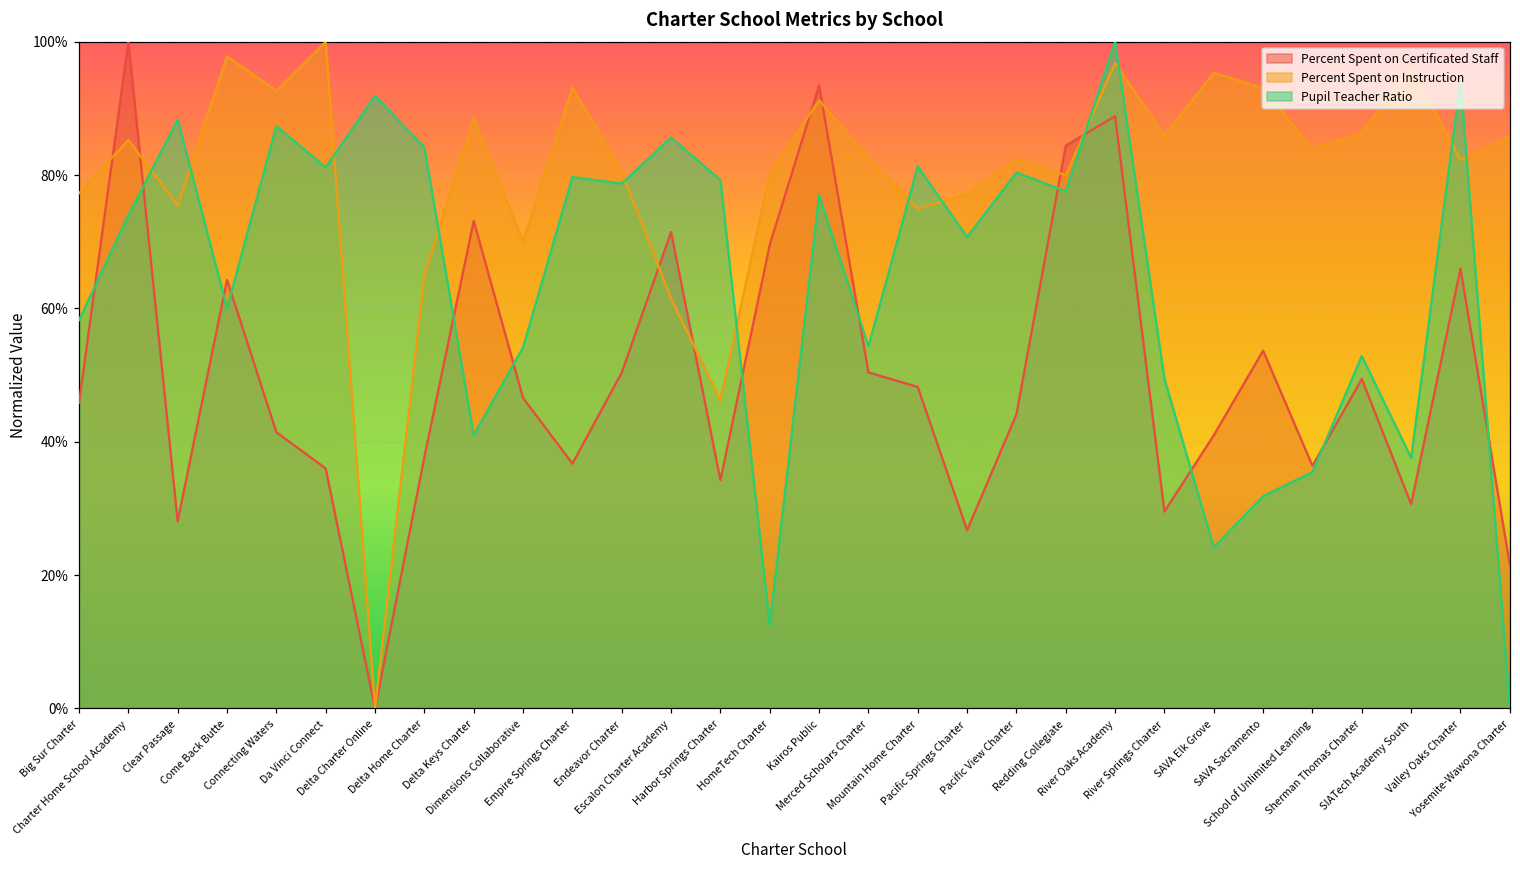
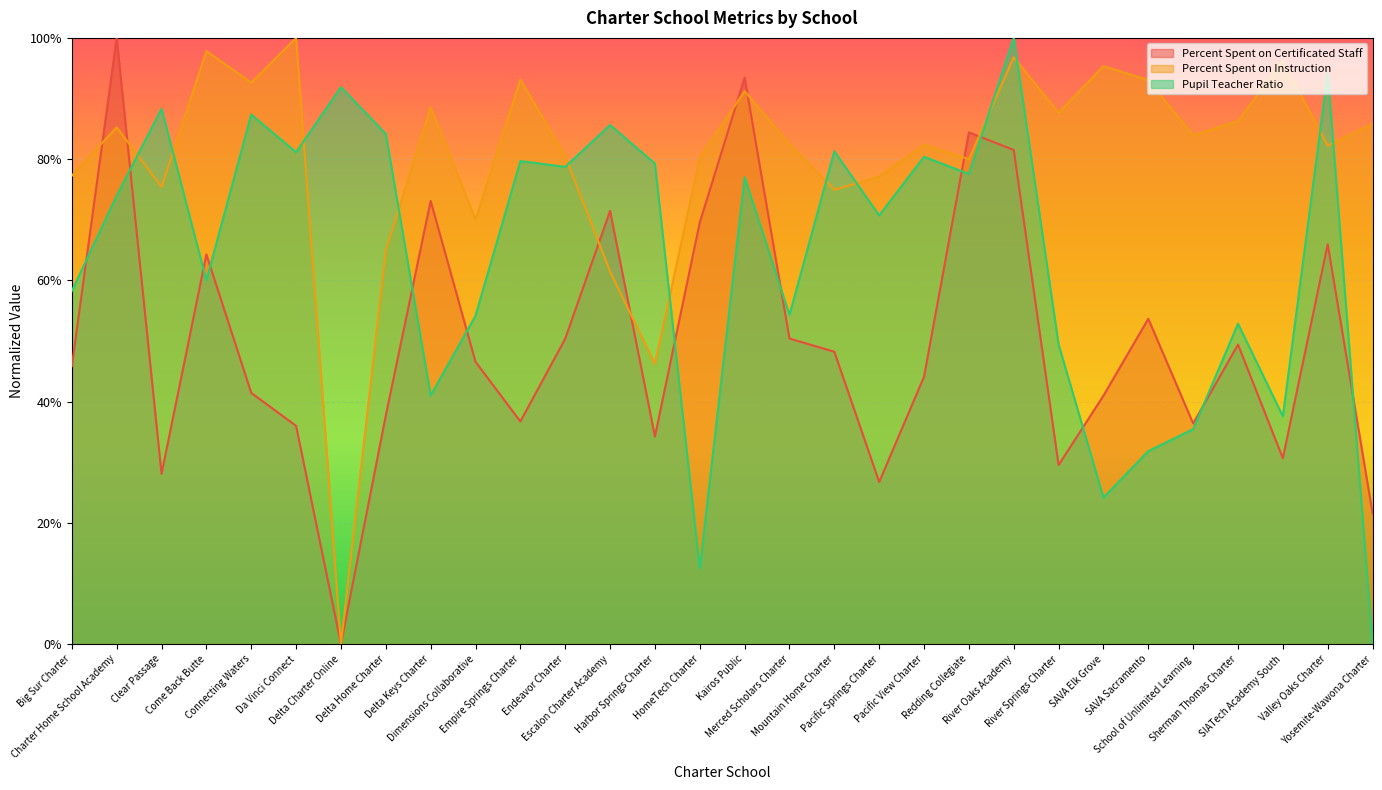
  {
    "Percent Spent on Certificated Staff": {
      "Big Sur Charter": "46%",
      "Charter Home School Academy": "100%",
      "Clear Passage": "28%",
      "Come Back Butte": "64%",
      "Connecting Waters": "41%",
      "Da Vinci Connect": "36%",
      "Delta Home Charter": "38%",
      "Delta Keys Charter": "73%",
      "Dimensions Collaborative": "47%",
      "Empire Springs Charter": "37%",
      "Endeavor Charter": "50%",
      "Escalon Charter Academy": "71%",
      "Harbor Springs Charter": "34%",
      "HomeTech Charter": "70%",
      "Kairos Public": "93%",
      "Merced Scholars Charter": "50%",
      "Mountain Home Charter": "48%",
      "Pacific Springs Charter": "27%",
      "Pacific View Charter": "44%",
      "Redding Collegiate": "84%",
-     "River Oaks Academy": "89%",
+     "River Oaks Academy": "82%",
      "River Springs Charter": "30%",
      "SAVA Elk Grove": "41%",
      "SAVA Sacramento": "54%",
      "School of Unlimited Learning": "36%",
      "Sherman Thomas Charter": "49%",
      "SIATech Academy South": "31%",
      "Valley Oaks Charter": "66%",
      "Yosemite-Wawona Charter": "22%"
    },
    "Percent Spent on Instruction": {
      "Big Sur Charter": "77%",
      "Charter Home School Academy": "85%",
      "Clear Passage": "75%",
      "Come Back Butte": "98%",
      "Connecting Waters": "93%",
      "Da Vinci Connect": "100%",
      "Delta Home Charter": "65%",
      "Delta Keys Charter": "89%",
      "Dimensions Collaborative": "70%",
      "Empire Springs Charter": "93%",
      "Endeavor Charter": "80%",
      "Escalon Charter Academy": "61%",
      "Harbor Springs Charter": "46%",
      "HomeTech Charter": "80%",
      "Kairos Public": "91%",
      "Merced Scholars Charter": "83%",
      "Mountain Home Charter": "75%",
      "Pacific Springs Charter": "77%",
      "Pacific View Charter": "82%",
      "Redding Collegiate": "80%",
      "River Oaks Academy": "97%",
-     "River Springs Charter": "86%",
+     "River Springs Charter": "88%",
      "SAVA Elk Grove": "95%",
      "School of Unlimited Learning": "84%",
      "Sherman Thomas Charter": "86%",
      "Valley Oaks Charter": "82%",
      "Yosemite-Wawona Charter": "86%"
    },
    "Pupil Teacher Ratio": {
      "Big Sur Charter": "58%",
      "Charter Home School Academy": "74%",
      "Clear Passage": "88%",
      "Come Back Butte": "60%",
      "Connecting Waters": "87%",
      "Da Vinci Connect": "81%",
      "Delta Charter Online": "92%",
      "Delta Home Charter": "84%",
      "Delta Keys Charter": "41%",
      "Dimensions Collaborative": "54%",
      "Empire Springs Charter": "80%",
      "Endeavor Charter": "79%",
      "Escalon Charter Academy": "86%",
      "Harbor Springs Charter": "79%",
      "HomeTech Charter": "12%",
      "Kairos Public": "77%",
      "Merced Scholars Charter": "54%",
      "Mountain Home Charter": "81%",
      "Pacific Springs Charter": "71%",
      "Pacific View Charter": "80%",
      "Redding Collegiate": "78%",
      "River Oaks Academy": "100%",
      "River Springs Charter": "49%",
      "SAVA Elk Grove": "24%",
      "SAVA Sacramento": "32%",
      "School of Unlimited Learning": "35%",
      "Sherman Thomas Charter": "53%",
      "SIATech Academy South": "38%",
      "Yosemite-Wawona Charter": "0%"
    }
  }
